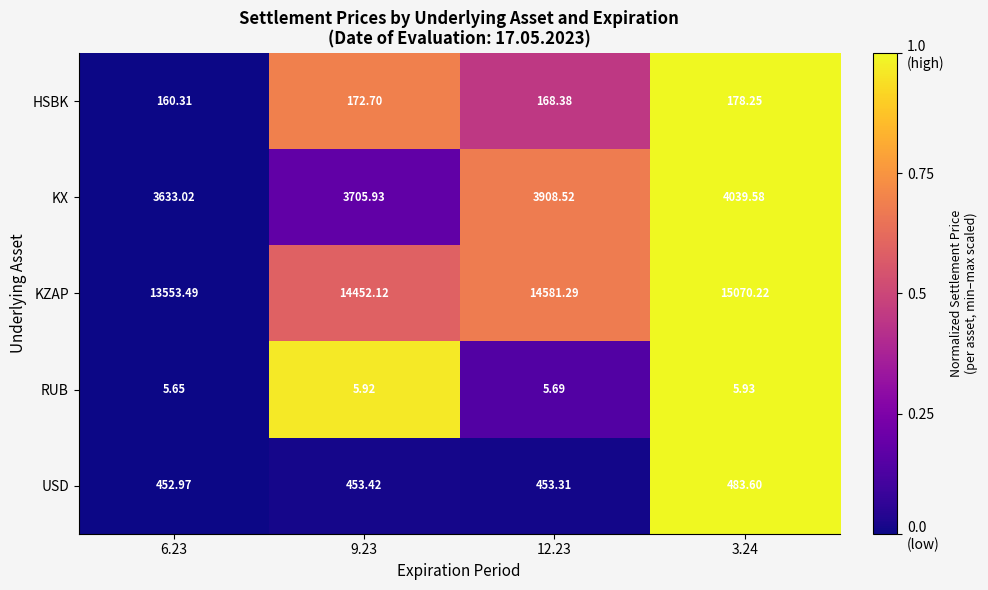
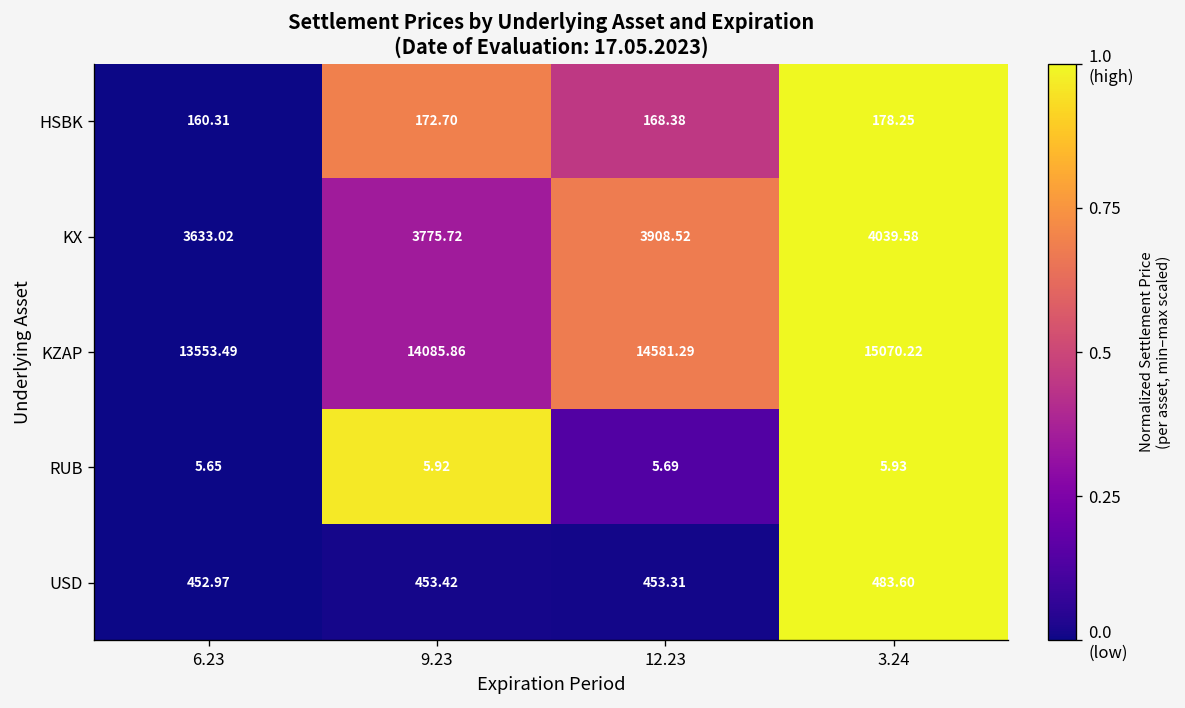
  {
    "HSBK": {
      "6.23": 160.31,
      "9.23": 172.70,
      "12.23": 168.38,
      "3.24": 178.25
    },
    "KX": {
      "6.23": 3633.02,
-     "9.23": 3705.93,
+     "9.23": 3775.72,
      "12.23": 3908.52,
      "3.24": 4039.58
    },
    "KZAP": {
      "6.23": 13553.49,
-     "9.23": 14452.12,
+     "9.23": 14085.86,
      "12.23": 14581.29,
      "3.24": 15070.22
    },
    "RUB": {
      "6.23": 5.65,
      "9.23": 5.92,
      "12.23": 5.69,
      "3.24": 5.93
    },
    "USD": {
      "6.23": 452.97,
      "9.23": 453.42,
      "12.23": 453.31,
      "3.24": 483.60
    }
  }
